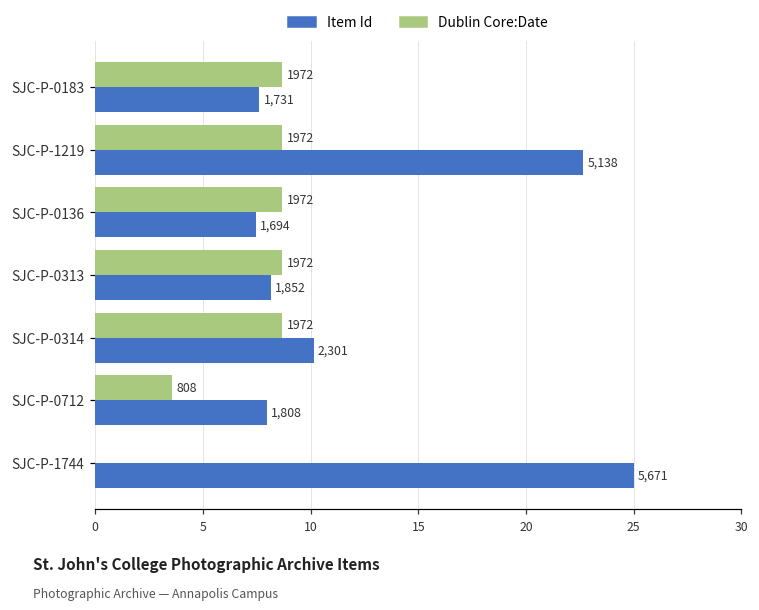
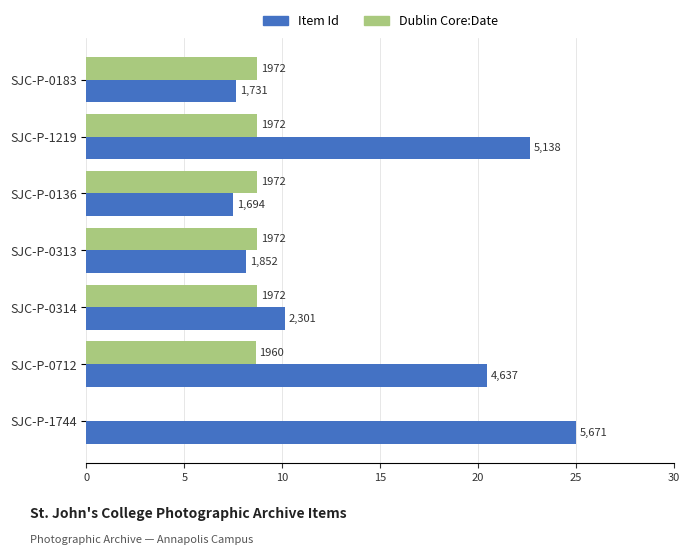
  {
    "Item Id": {
-     "SJC-P-0712": "1,808"
+     "SJC-P-0712": "4,637"
    },
    "Dublin Core:Date": {
-     "SJC-P-0712": "808"
+     "SJC-P-0712": "1960"
    }
  }
